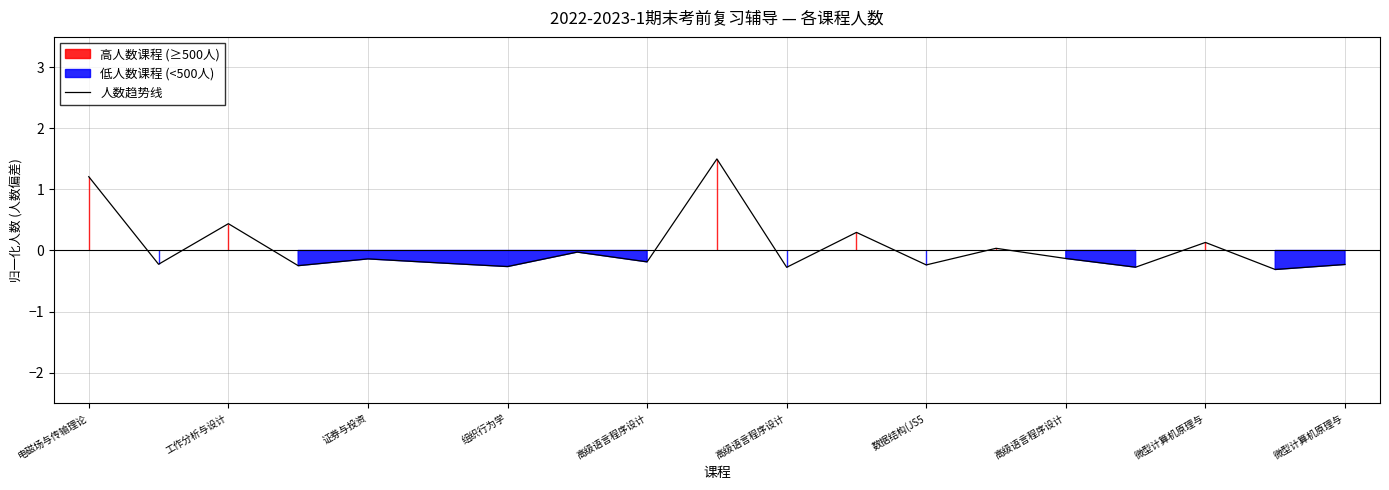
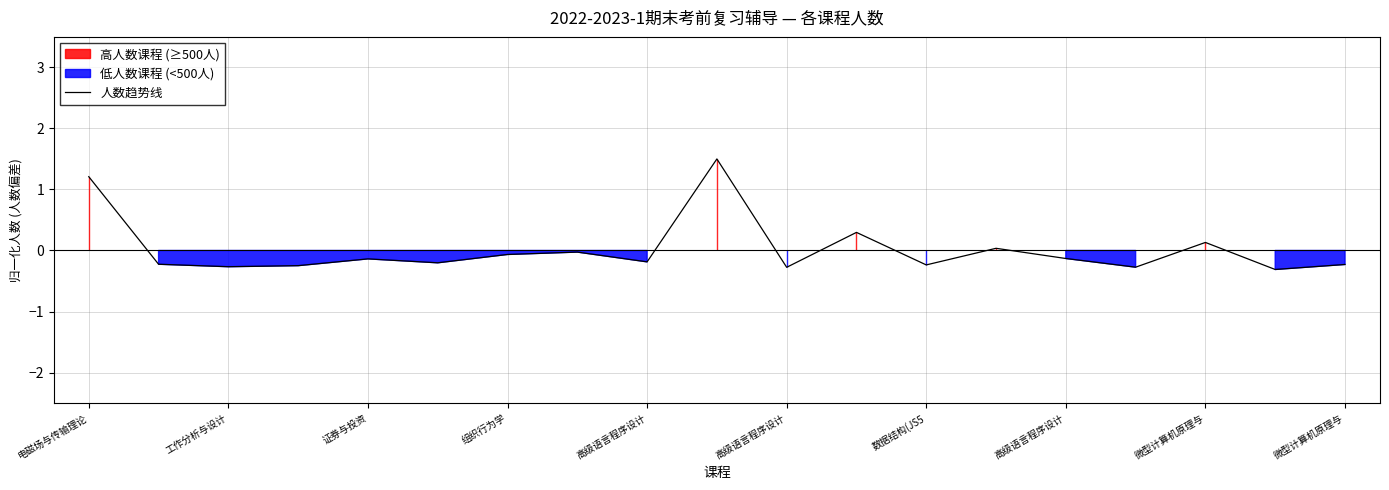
  {
    "电磁场与传输理论": 1.2,
-   "工作分析与设计": 0.4,
+   "工作分析与设计": -0.3,
    "证券与投资": -0.1,
-   "组织行为学": -0.3,
+   "组织行为学": -0.1,
    "数据结构(JS5": -0.2
  }
